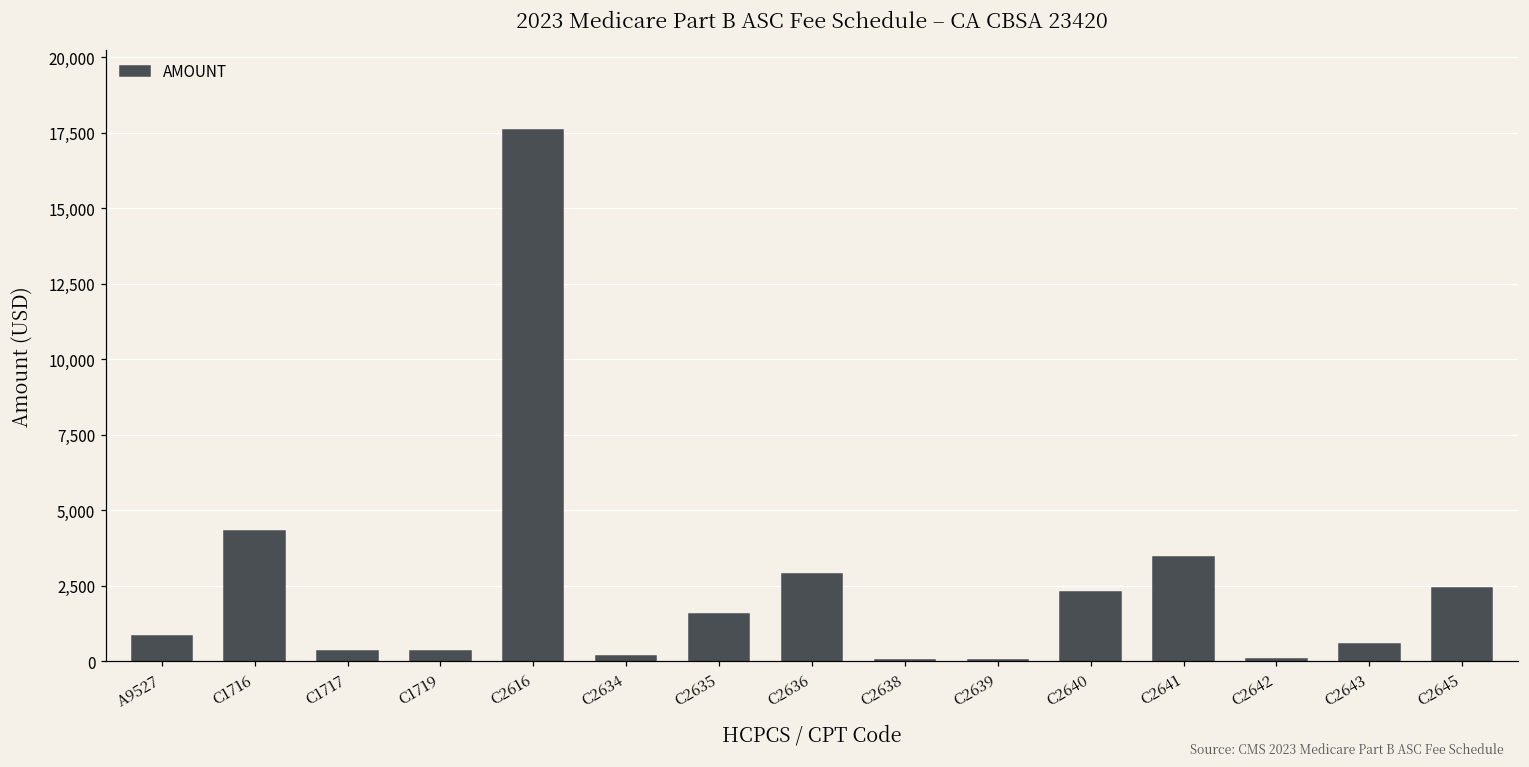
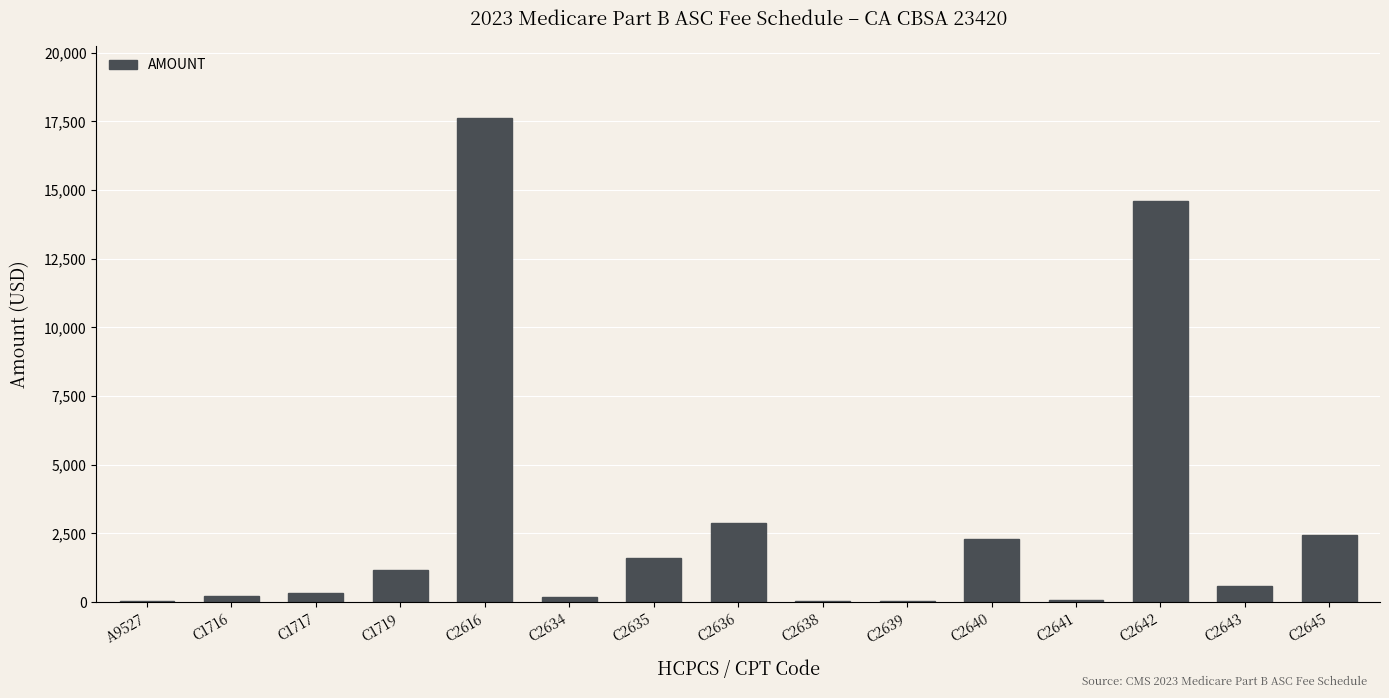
  {
-   "A9527": "800",
-   "C1716": "4,300",
+   "A9527": "0",
+   "C1716": "200",
    "C1717": "300",
-   "C1719": "300",
+   "C1719": "1,200",
    "C2616": "17,600",
    "C2634": "200",
    "C2635": "1,600",
    "C2636": "2,900",
    "C2640": "2,300",
-   "C2641": "3,500",
-   "C2642": "100",
+   "C2641": "100",
+   "C2642": "14,600",
    "C2643": "600",
    "C2645": "2,400"
  }
